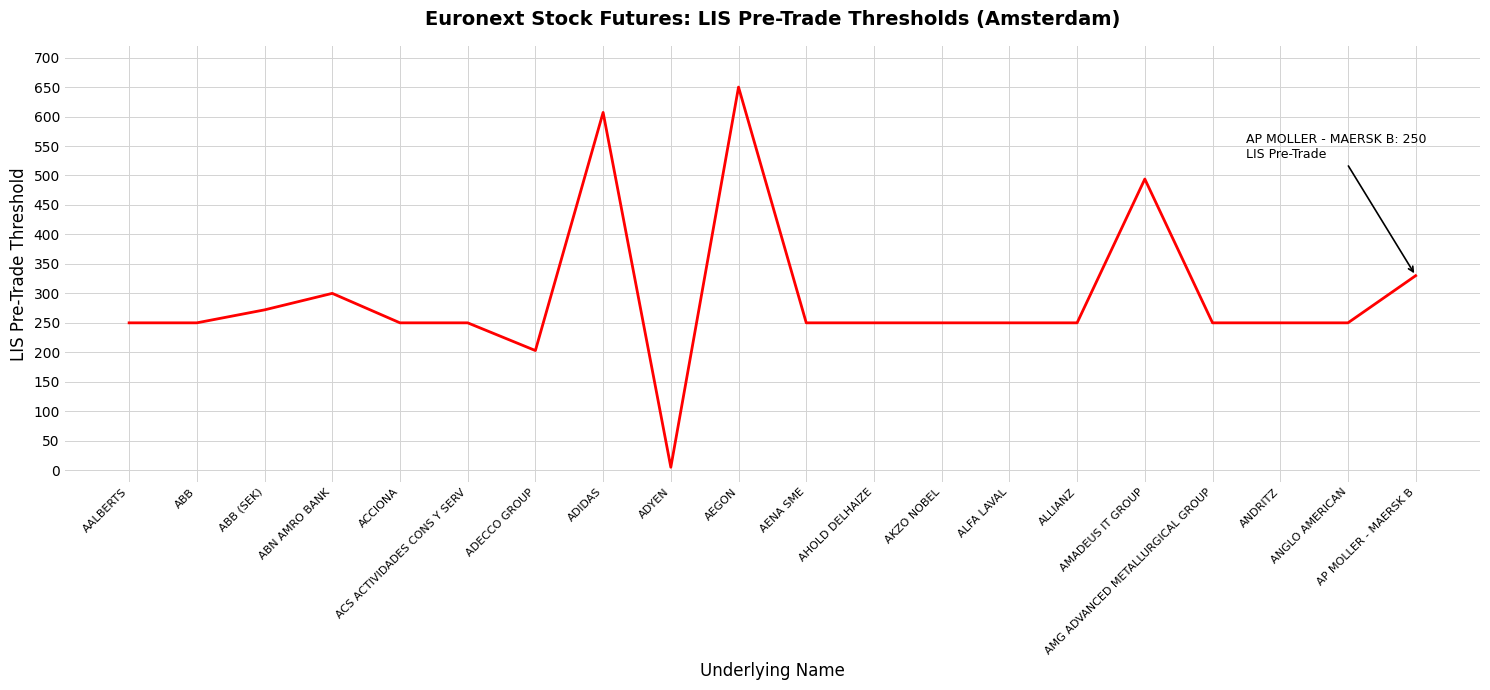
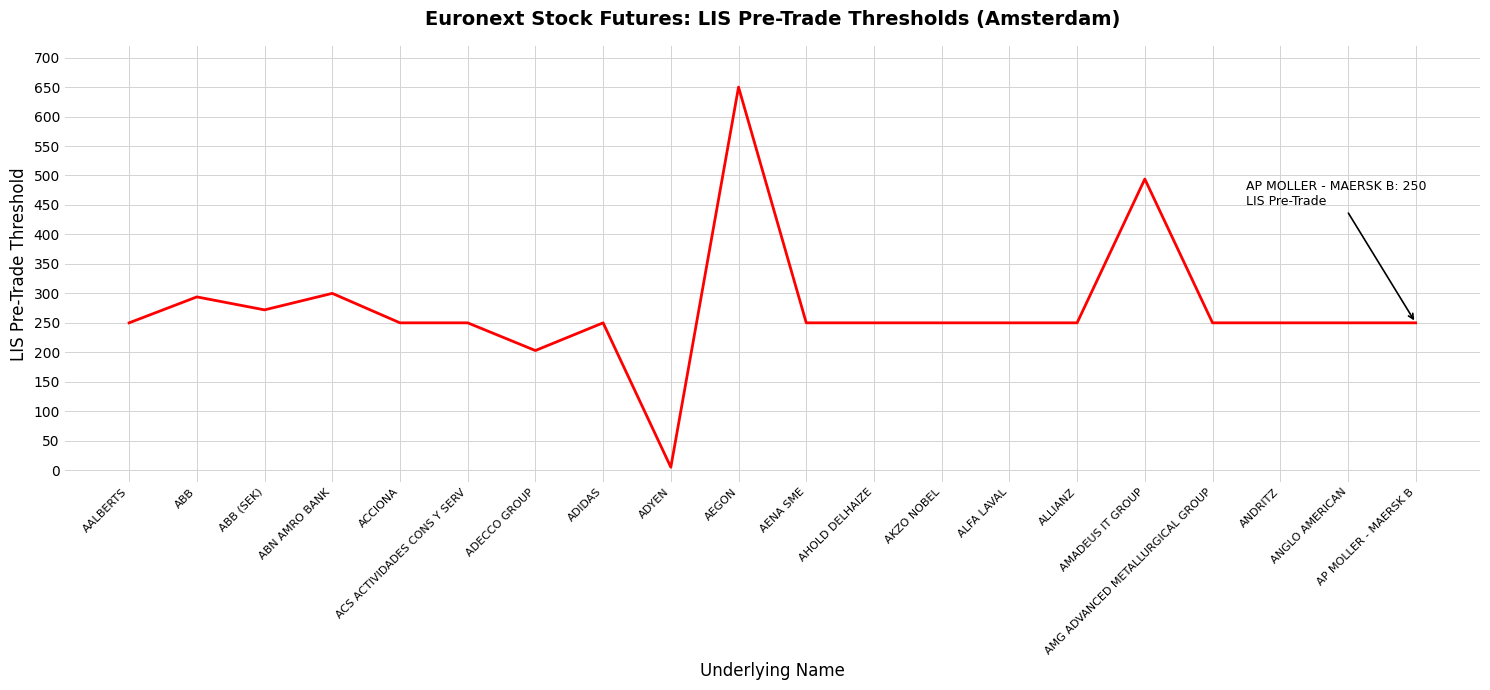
  {
    "AALBERTS": 250,
-   "ABB": 250,
+   "ABB": 290,
    "ABB (SEK)": 270,
    "ABN AMRO BANK": 300,
    "ACCIONA": 250,
    "ACS ACTIVIDADES CONS Y SERV": 250,
    "ADECCO GROUP": 200,
-   "ADIDAS": 610,
+   "ADIDAS": 250,
    "ADYEN": 10,
    "AEGON": 650,
    "AENA SME": 250,
    "AHOLD DELHAIZE": 250,
    "AKZO NOBEL": 250,
    "ALFA LAVAL": 250,
    "ALLIANZ": 250,
    "AMADEUS IT GROUP": 490,
    "AMG ADVANCED METALLURGICAL GROUP": 250,
    "ANDRITZ": 250,
    "ANGLO AMERICAN": 250,
-   "AP MOLLER - MAERSK B": 330
+   "AP MOLLER - MAERSK B": 250
  }
